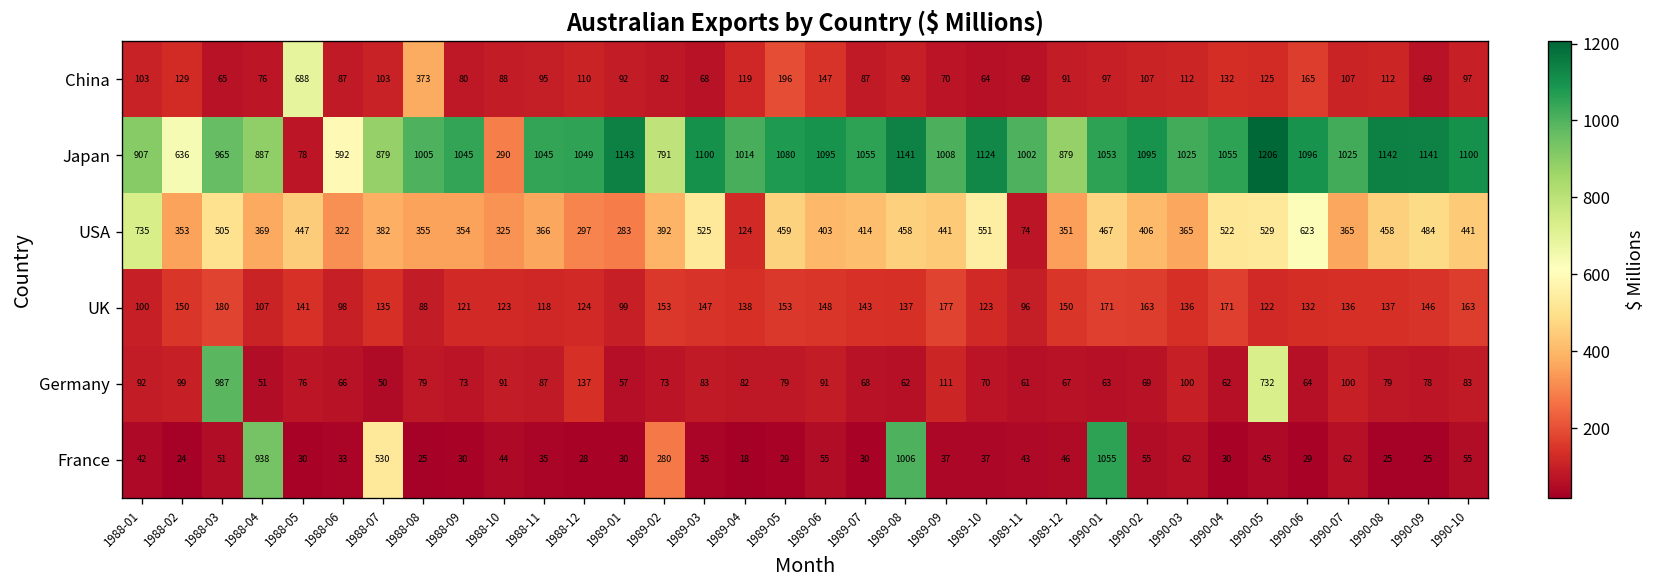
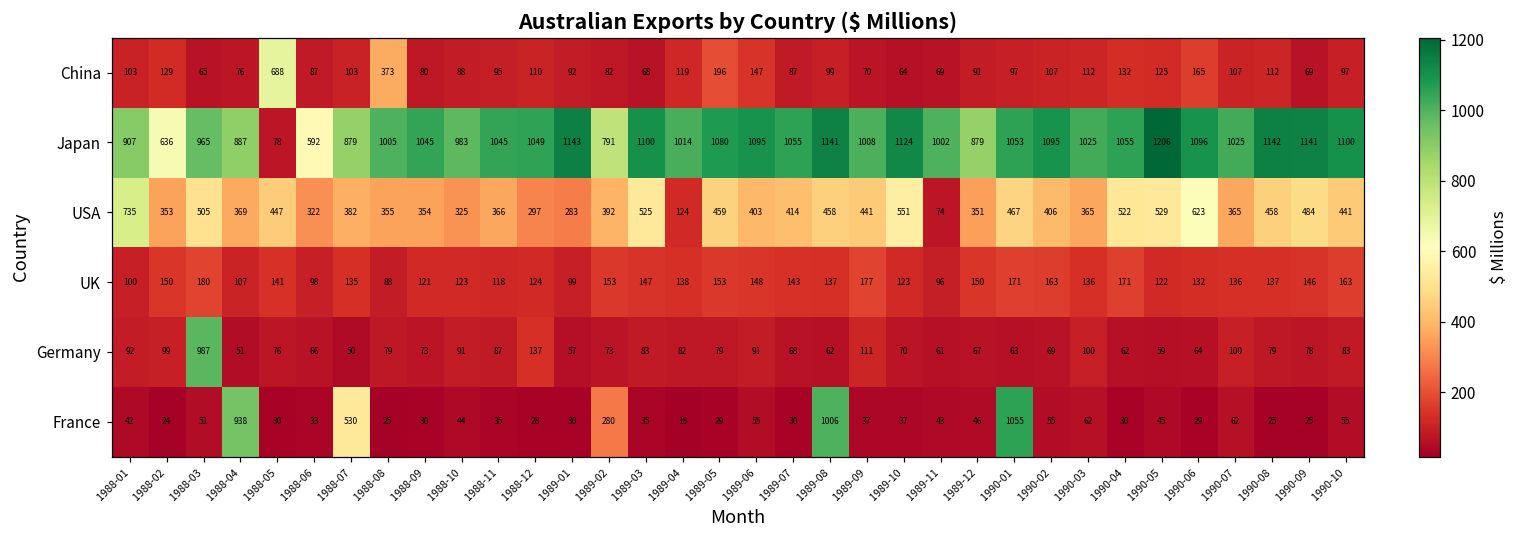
  {
    "Japan": {
      "1988-01": 907,
      "1988-02": 636,
      "1988-03": 965,
      "1988-04": 887,
      "1988-05": 78,
      "1988-06": 592,
      "1988-07": 879,
      "1988-08": 1005,
      "1988-09": 1045,
-     "1988-10": 290,
+     "1988-10": 983,
      "1988-11": 1045,
      "1988-12": 1049,
      "1989-01": 1143,
      "1989-02": 791,
      "1989-03": 1100,
      "1989-04": 1014,
      "1989-05": 1080,
      "1989-06": 1095,
      "1989-07": 1055,
      "1989-08": 1141,
      "1989-09": 1008,
      "1989-10": 1124,
      "1989-11": 1002,
      "1989-12": 879,
      "1990-01": 1053,
      "1990-02": 1095,
      "1990-03": 1025,
      "1990-04": 1055,
      "1990-05": 1206,
      "1990-06": 1096,
      "1990-07": 1025,
      "1990-08": 1142,
      "1990-09": 1141,
      "1990-10": 1100
    },
    "Germany": {
      "1988-01": 92,
      "1988-02": 99,
      "1988-03": 987,
      "1988-04": 51,
      "1988-05": 76,
      "1988-06": 66,
      "1988-07": 50,
      "1988-08": 79,
      "1988-09": 73,
      "1988-10": 91,
      "1988-11": 87,
      "1988-12": 137,
      "1989-01": 57,
      "1989-02": 73,
      "1989-03": 83,
      "1989-04": 82,
      "1989-05": 79,
      "1989-06": 91,
      "1989-07": 68,
      "1989-08": 62,
      "1989-09": 111,
      "1989-10": 70,
      "1989-11": 61,
      "1989-12": 67,
      "1990-01": 63,
      "1990-02": 69,
      "1990-03": 100,
      "1990-04": 62,
-     "1990-05": 732,
+     "1990-05": 59,
      "1990-06": 64,
      "1990-07": 100,
      "1990-08": 79,
      "1990-09": 78,
      "1990-10": 83
    }
  }
